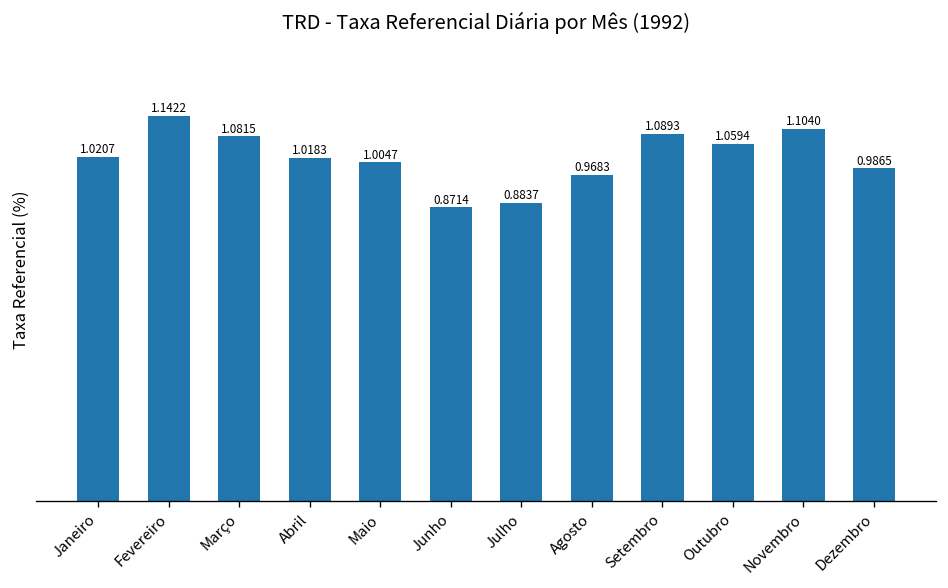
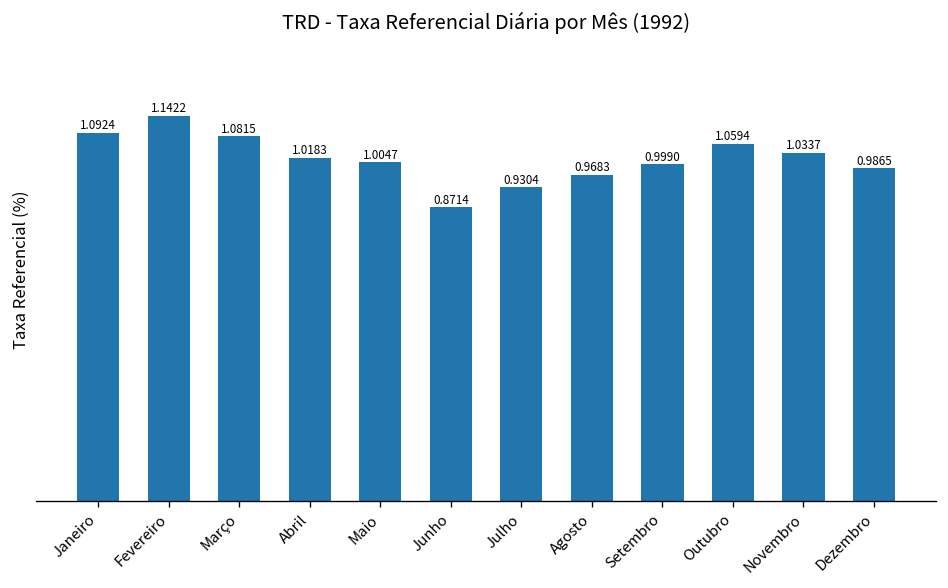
  {
-   "Janeiro": 1.0207,
+   "Janeiro": 1.0924,
    "Fevereiro": 1.1422,
    "Março": 1.0815,
    "Abril": 1.0183,
    "Maio": 1.0047,
    "Junho": 0.8714,
-   "Julho": 0.8837,
+   "Julho": 0.9304,
    "Agosto": 0.9683,
-   "Setembro": 1.0893,
+   "Setembro": 0.9990,
    "Outubro": 1.0594,
-   "Novembro": 1.1040,
+   "Novembro": 1.0337,
    "Dezembro": 0.9865
  }
